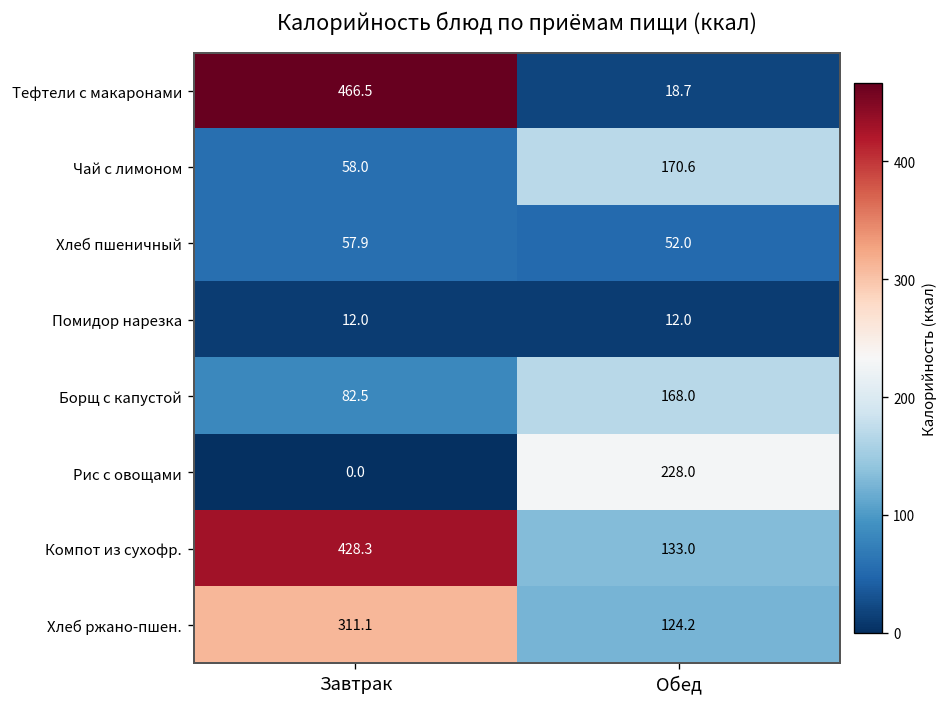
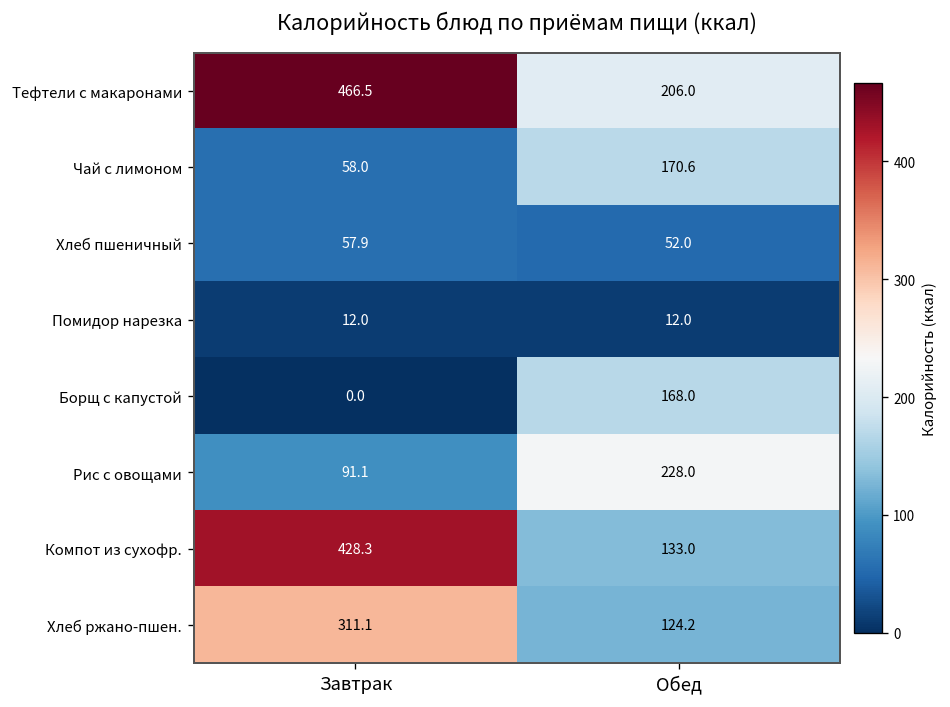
  {
    "Тефтели с макаронами": {
      "Завтрак": 466.5,
-     "Обед": 18.7
+     "Обед": 206.0
    },
    "Чай с лимоном": {
      "Завтрак": 58.0,
      "Обед": 170.6
    },
    "Хлеб пшеничный": {
      "Завтрак": 57.9,
      "Обед": 52.0
    },
    "Помидор нарезка": {
      "Завтрак": 12.0,
      "Обед": 12.0
    },
    "Борщ с капустой": {
-     "Завтрак": 82.5,
+     "Завтрак": 0.0,
      "Обед": 168.0
    },
    "Рис с овощами": {
-     "Завтрак": 0.0,
+     "Завтрак": 91.1,
      "Обед": 228.0
    },
    "Компот из сухофр.": {
      "Завтрак": 428.3,
      "Обед": 133.0
    },
    "Хлеб ржано-пшен.": {
      "Завтрак": 311.1,
      "Обед": 124.2
    }
  }
